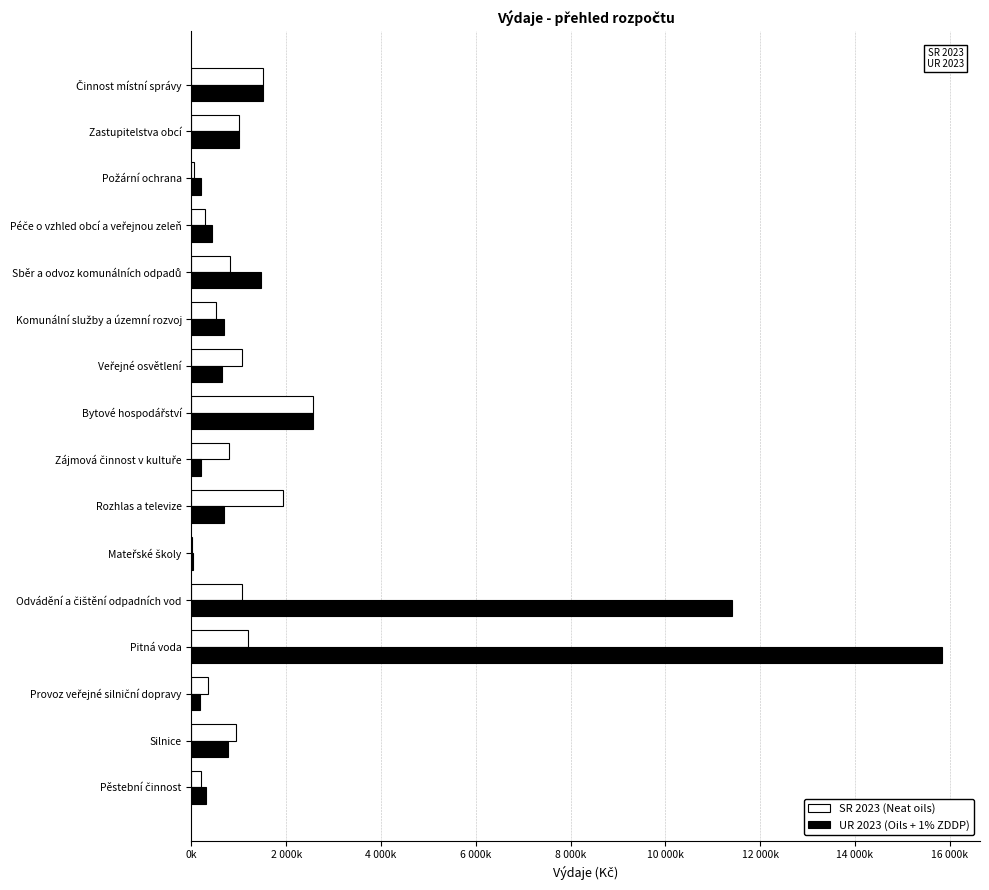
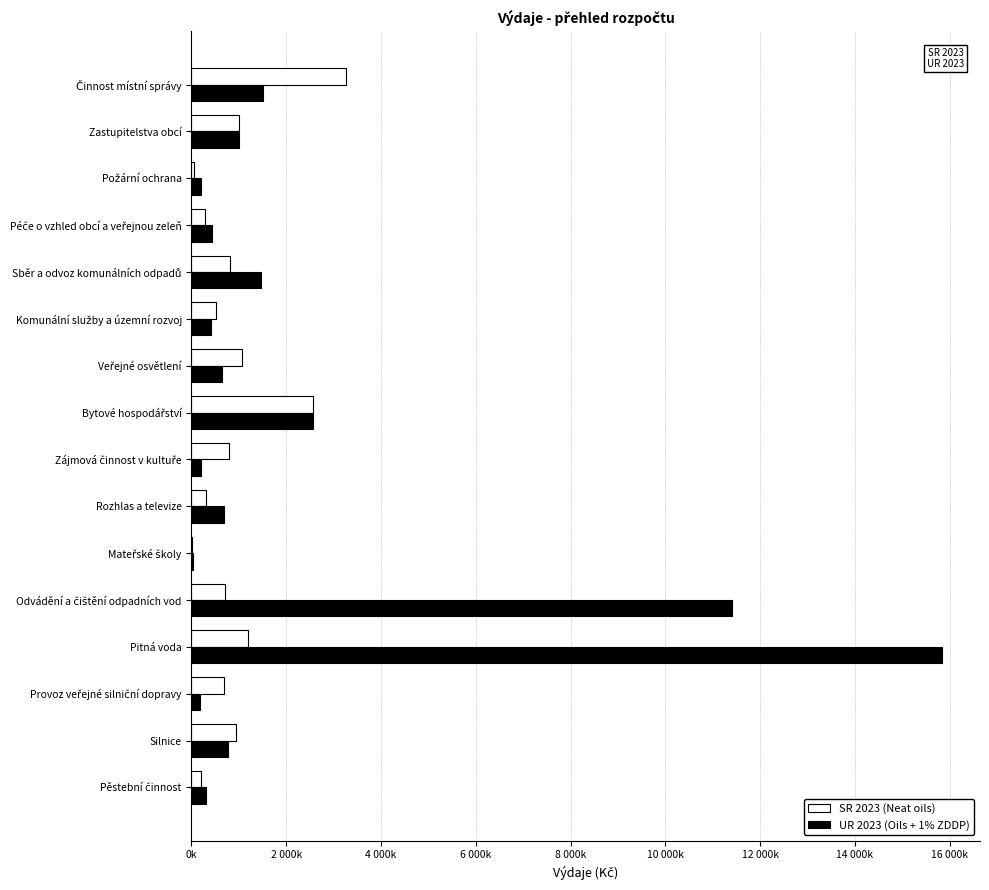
  {
    "SR 2023 (Neat oils)": {
-     "Činnost místní správy": 1500000,
+     "Činnost místní správy": 3300000,
      "Zastupitelstva obcí": 1000000,
      "Požární ochrana": 100000,
      "Péče o vzhled obcí a veřejnou zeleň": 300000,
      "Sběr a odvoz komunálních odpadů": 800000,
      "Komunální služby a územní rozvoj": 500000,
      "Veřejné osvětlení": 1100000,
      "Bytové hospodářství": 2600000,
      "Zájmová činnost v kultuře": 800000,
-     "Rozhlas a televize": 1900000,
-     "Odvádění a čištění odpadních vod": 1100000,
+     "Rozhlas a televize": 300000,
+     "Odvádění a čištění odpadních vod": 700000,
      "Pitná voda": 1200000,
-     "Provoz veřejné silniční dopravy": 400000,
+     "Provoz veřejné silniční dopravy": 700000,
      "Silnice": 900000,
      "Pěstební činnost": 200000
    },
    "UR 2023 (Oils + 1% ZDDP)": {
      "Činnost místní správy": 1500000,
      "Zastupitelstva obcí": 1000000,
      "Požární ochrana": 200000,
      "Péče o vzhled obcí a veřejnou zeleň": 400000,
      "Sběr a odvoz komunálních odpadů": 1500000,
-     "Komunální služby a územní rozvoj": 700000,
+     "Komunální služby a územní rozvoj": 400000,
      "Veřejné osvětlení": 600000,
      "Bytové hospodářství": 2600000,
      "Zájmová činnost v kultuře": 200000,
      "Rozhlas a televize": 700000,
      "Odvádění a čištění odpadních vod": 11400000,
      "Pitná voda": 15800000,
      "Provoz veřejné silniční dopravy": 200000,
      "Silnice": 800000,
      "Pěstební činnost": 300000
    }
  }
